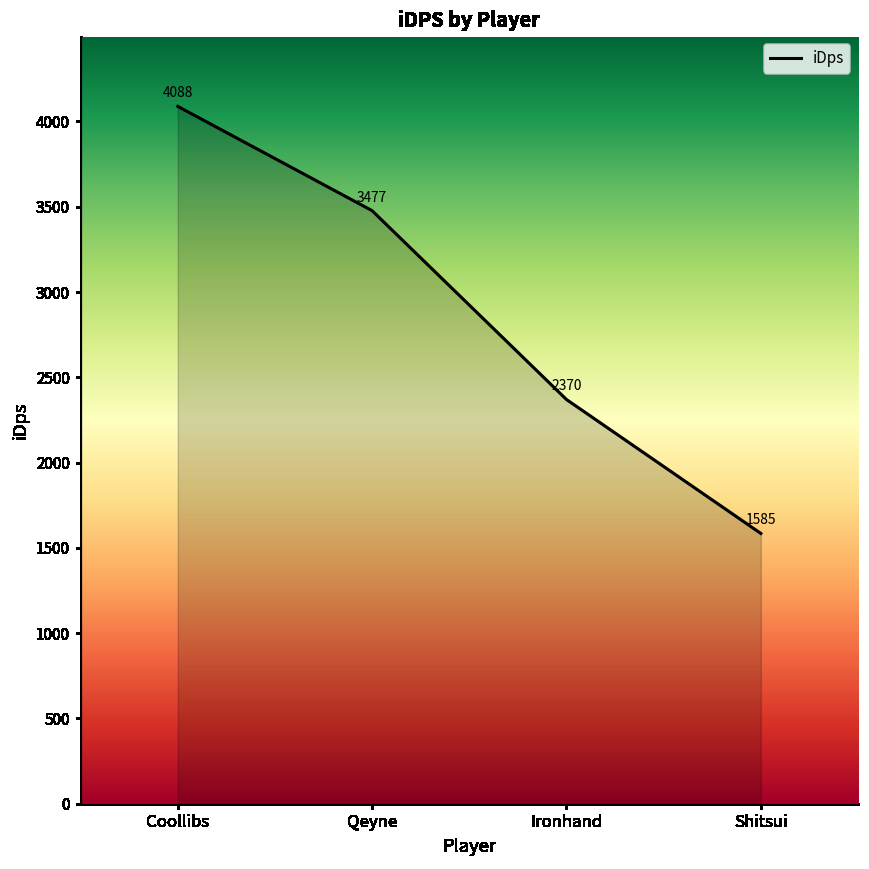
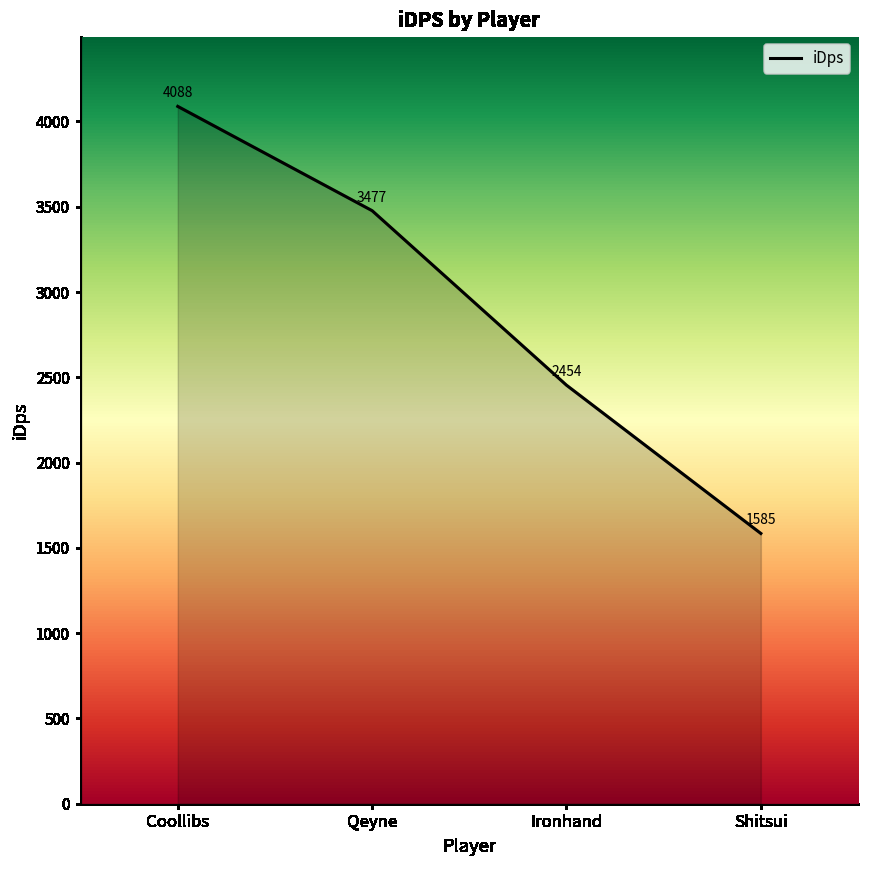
  {
    "Coollibs": 4088,
    "Qeyne": 3477,
-   "Ironhand": 2370,
+   "Ironhand": 2454,
    "Shitsui": 1585
  }
